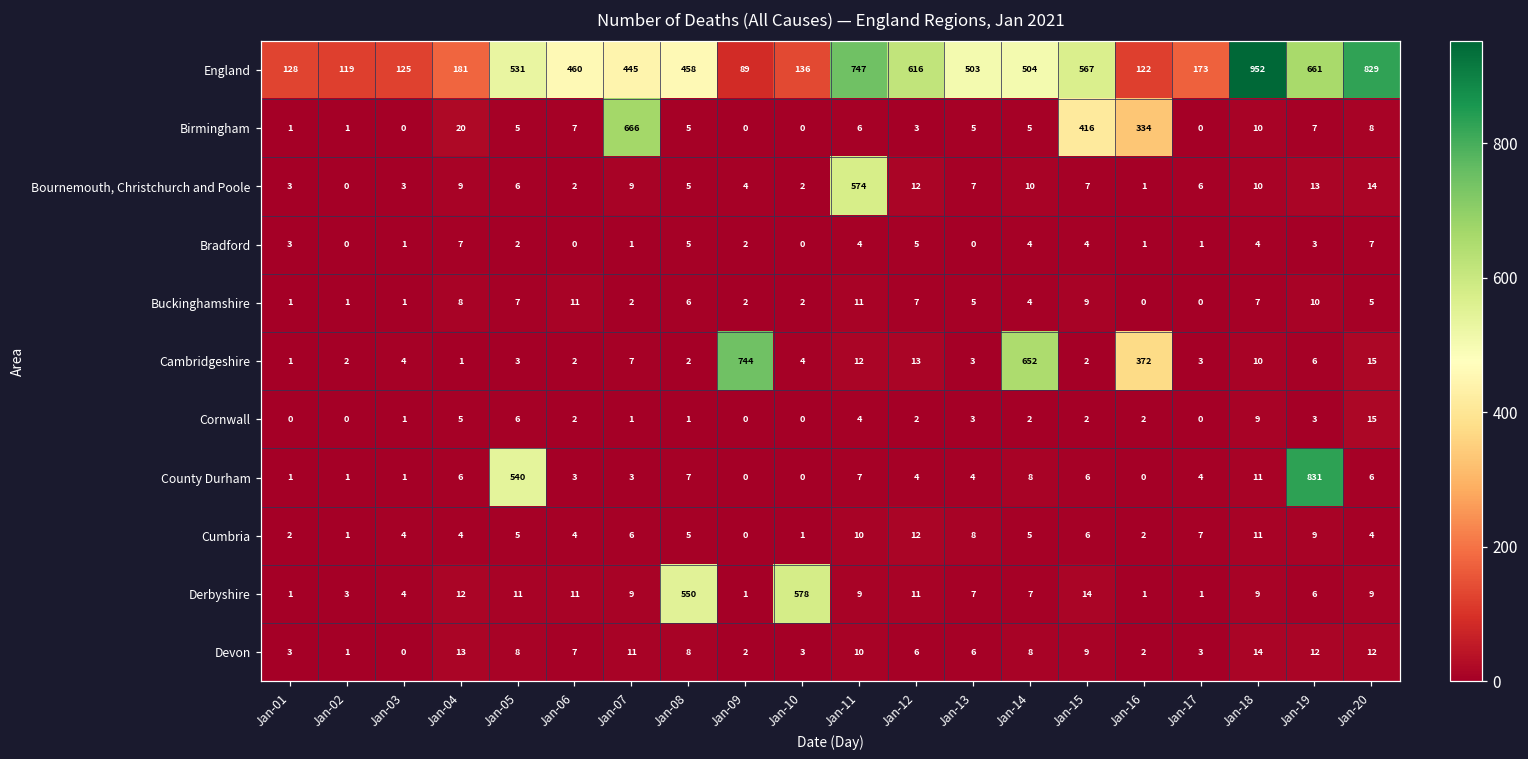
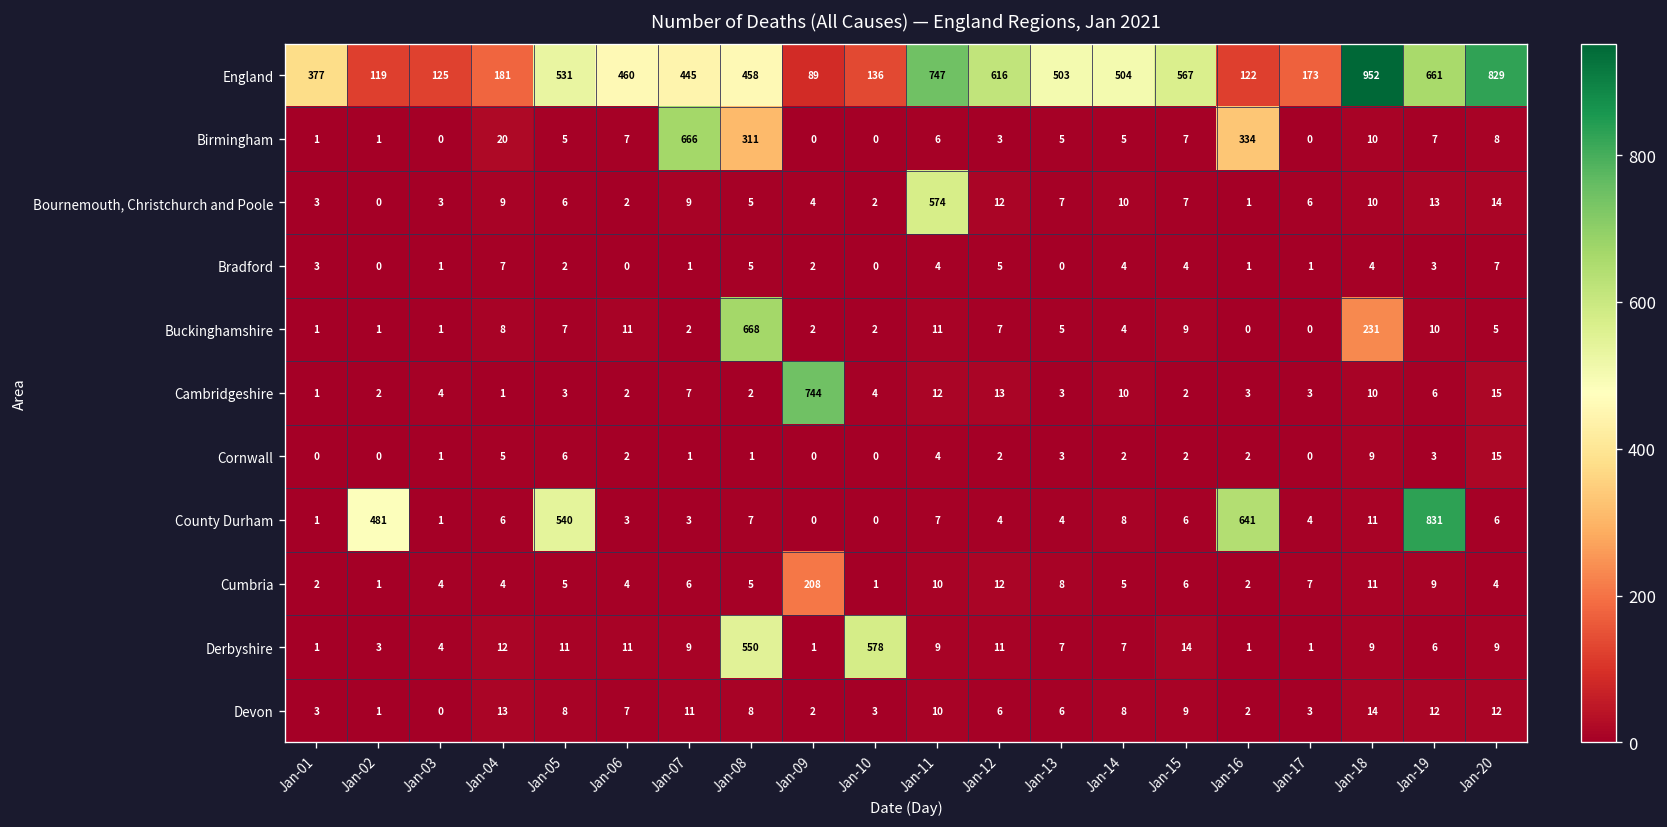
  {
    "England": {
-     "Jan-01": 128,
+     "Jan-01": 377,
      "Jan-02": 119,
      "Jan-03": 125,
      "Jan-04": 181,
      "Jan-05": 531,
      "Jan-06": 460,
      "Jan-07": 445,
      "Jan-08": 458,
      "Jan-09": 89,
      "Jan-10": 136,
      "Jan-11": 747,
      "Jan-12": 616,
      "Jan-13": 503,
      "Jan-14": 504,
      "Jan-15": 567,
      "Jan-16": 122,
      "Jan-17": 173,
      "Jan-18": 952,
      "Jan-19": 661,
      "Jan-20": 829
    },
    "Birmingham": {
      "Jan-01": 1,
      "Jan-02": 1,
      "Jan-03": 0,
      "Jan-04": 20,
      "Jan-05": 5,
      "Jan-06": 7,
      "Jan-07": 666,
-     "Jan-08": 5,
+     "Jan-08": 311,
      "Jan-09": 0,
      "Jan-10": 0,
      "Jan-11": 6,
      "Jan-12": 3,
      "Jan-13": 5,
      "Jan-14": 5,
-     "Jan-15": 416,
+     "Jan-15": 7,
      "Jan-16": 334,
      "Jan-17": 0,
      "Jan-18": 10,
      "Jan-19": 7,
      "Jan-20": 8
    },
    "Buckinghamshire": {
      "Jan-01": 1,
      "Jan-02": 1,
      "Jan-03": 1,
      "Jan-04": 8,
      "Jan-05": 7,
      "Jan-06": 11,
      "Jan-07": 2,
-     "Jan-08": 6,
+     "Jan-08": 668,
      "Jan-09": 2,
      "Jan-10": 2,
      "Jan-11": 11,
      "Jan-12": 7,
      "Jan-13": 5,
      "Jan-14": 4,
      "Jan-15": 9,
      "Jan-16": 0,
      "Jan-17": 0,
-     "Jan-18": 7,
+     "Jan-18": 231,
      "Jan-19": 10,
      "Jan-20": 5
    },
    "Cambridgeshire": {
      "Jan-01": 1,
      "Jan-02": 2,
      "Jan-03": 4,
      "Jan-04": 1,
      "Jan-05": 3,
      "Jan-06": 2,
      "Jan-07": 7,
      "Jan-08": 2,
      "Jan-09": 744,
      "Jan-10": 4,
      "Jan-11": 12,
      "Jan-12": 13,
      "Jan-13": 3,
-     "Jan-14": 652,
+     "Jan-14": 10,
      "Jan-15": 2,
-     "Jan-16": 372,
+     "Jan-16": 3,
      "Jan-17": 3,
      "Jan-18": 10,
      "Jan-19": 6,
      "Jan-20": 15
    },
    "County Durham": {
      "Jan-01": 1,
-     "Jan-02": 1,
+     "Jan-02": 481,
      "Jan-03": 1,
      "Jan-04": 6,
      "Jan-05": 540,
      "Jan-06": 3,
      "Jan-07": 3,
      "Jan-08": 7,
      "Jan-09": 0,
      "Jan-10": 0,
      "Jan-11": 7,
      "Jan-12": 4,
      "Jan-13": 4,
      "Jan-14": 8,
      "Jan-15": 6,
-     "Jan-16": 0,
+     "Jan-16": 641,
      "Jan-17": 4,
      "Jan-18": 11,
      "Jan-19": 831,
      "Jan-20": 6
    },
    "Cumbria": {
      "Jan-01": 2,
      "Jan-02": 1,
      "Jan-03": 4,
      "Jan-04": 4,
      "Jan-05": 5,
      "Jan-06": 4,
      "Jan-07": 6,
      "Jan-08": 5,
-     "Jan-09": 0,
+     "Jan-09": 208,
      "Jan-10": 1,
      "Jan-11": 10,
      "Jan-12": 12,
      "Jan-13": 8,
      "Jan-14": 5,
      "Jan-15": 6,
      "Jan-16": 2,
      "Jan-17": 7,
      "Jan-18": 11,
      "Jan-19": 9,
      "Jan-20": 4
    }
  }
